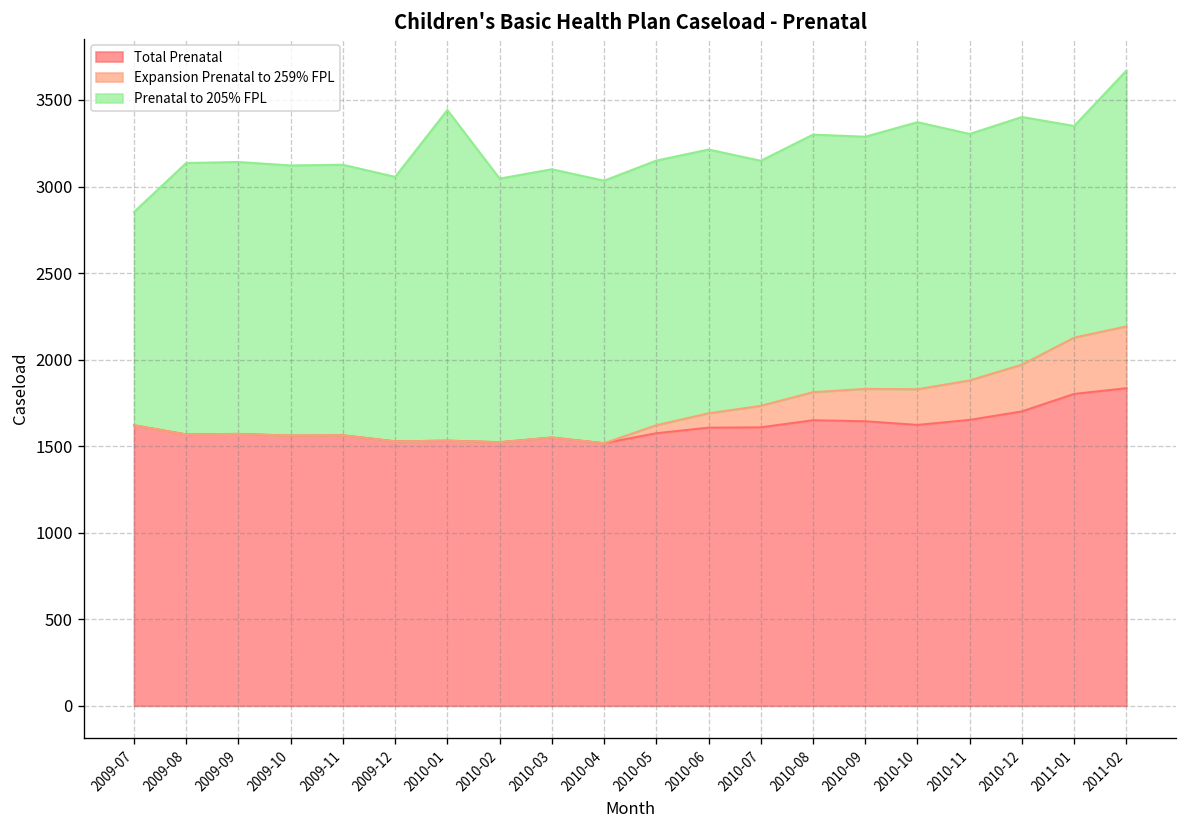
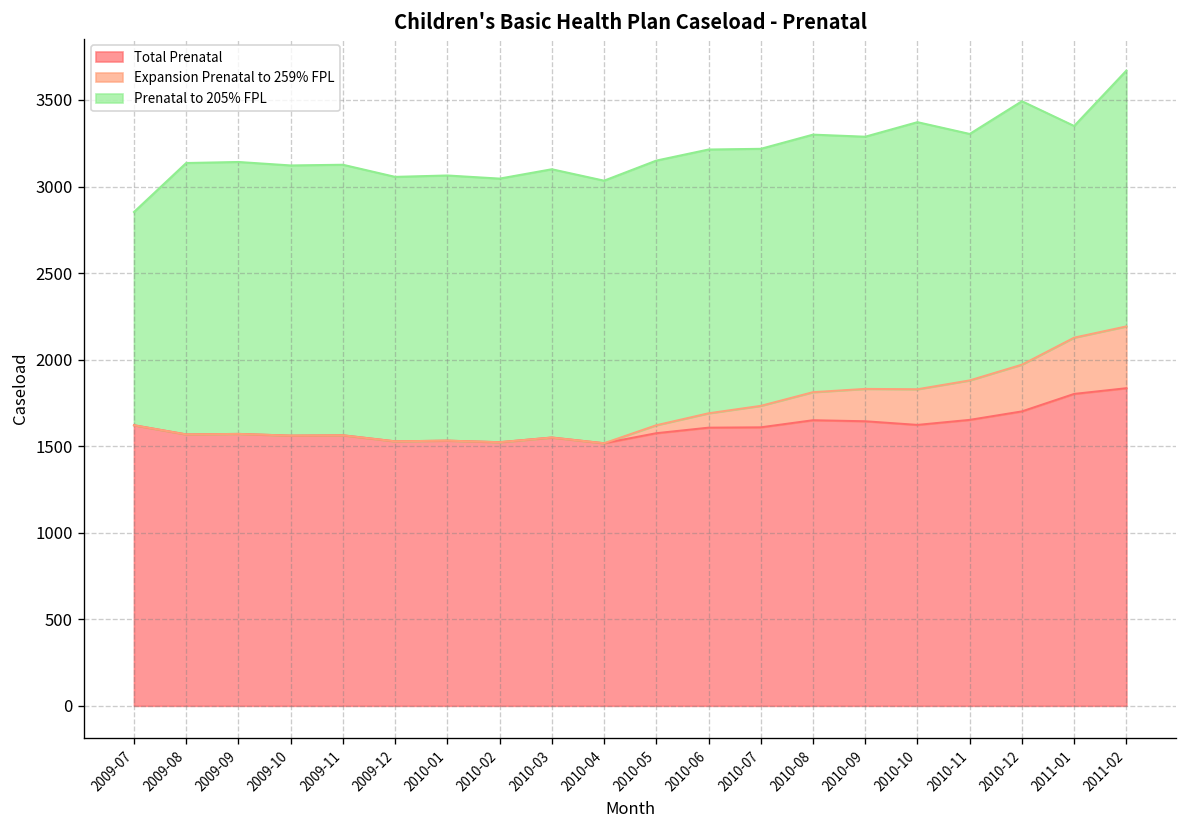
  {
    "Prenatal to 205% FPL": {
      "2009-07": 1230,
      "2009-08": 1570,
      "2009-09": 1570,
      "2009-10": 1560,
      "2009-11": 1560,
      "2009-12": 1530,
-     "2010-01": 1910,
+     "2010-01": 1530,
      "2010-02": 1520,
      "2010-03": 1550,
      "2010-04": 1520,
      "2010-05": 1530,
      "2010-06": 1520,
-     "2010-07": 1420,
+     "2010-07": 1490,
      "2010-08": 1490,
      "2010-09": 1460,
      "2010-10": 1540,
      "2010-11": 1420,
-     "2010-12": 1430,
+     "2010-12": 1520,
      "2011-01": 1220,
      "2011-02": 1480
    }
  }
